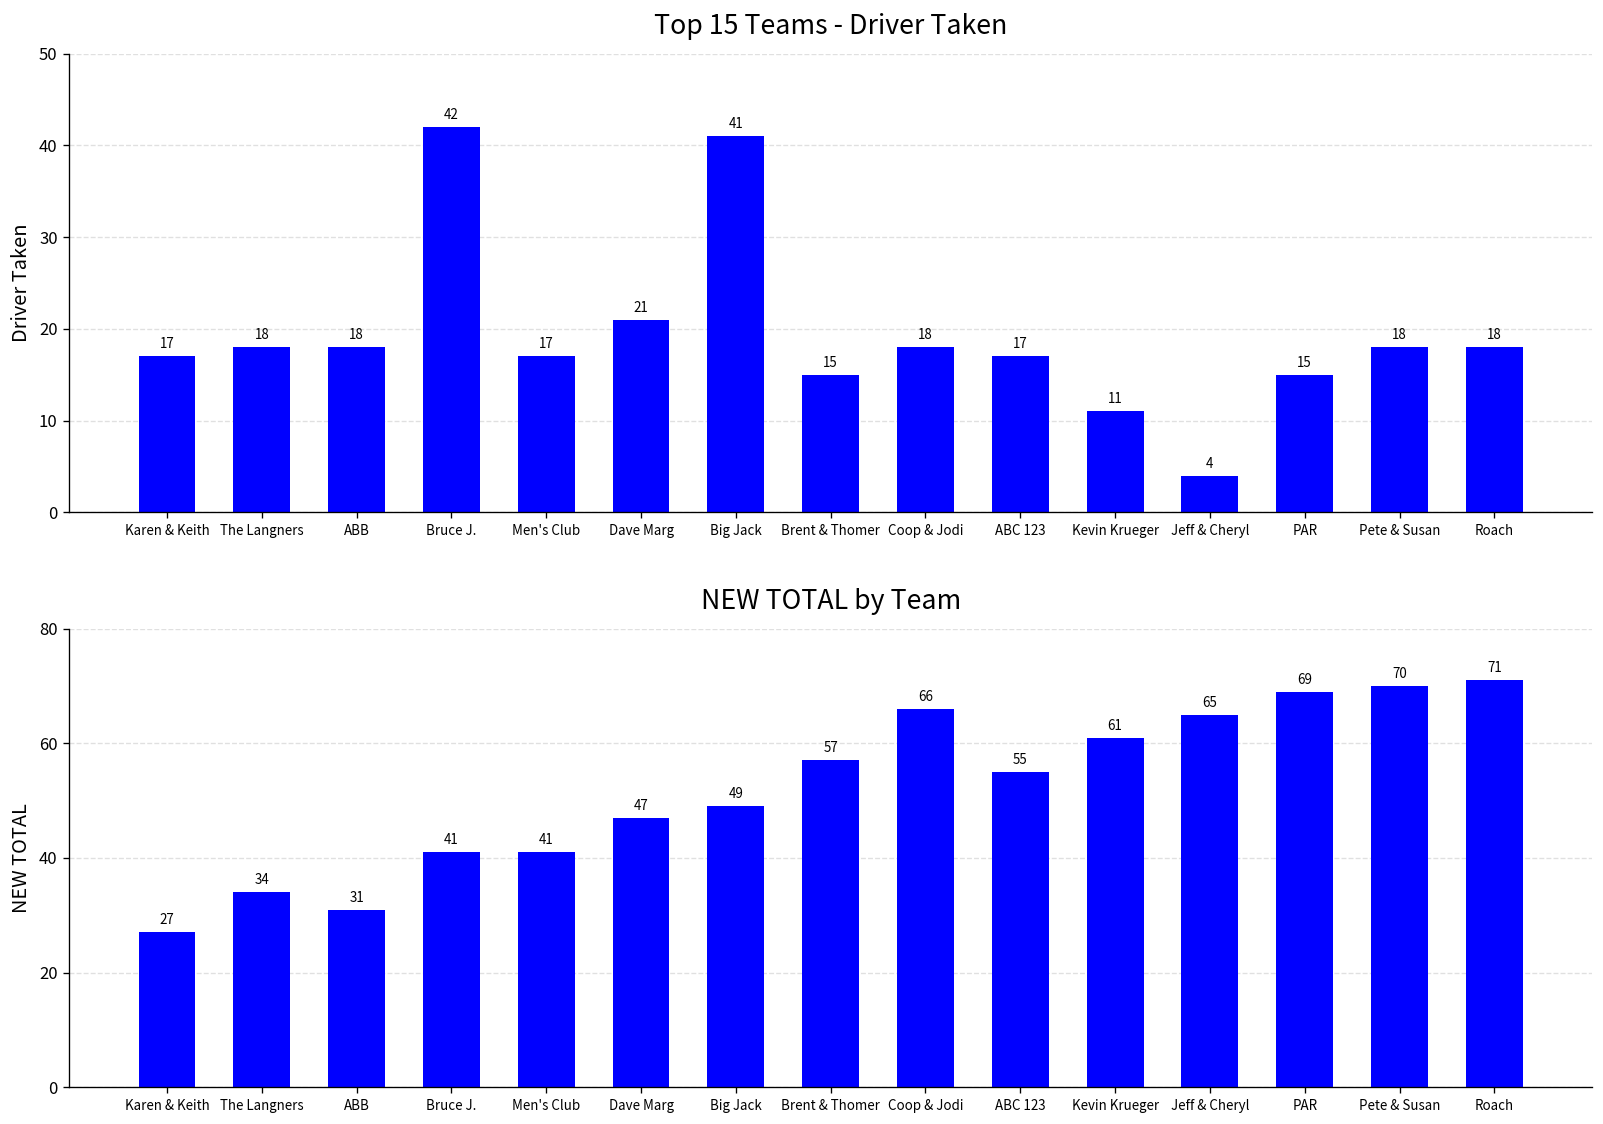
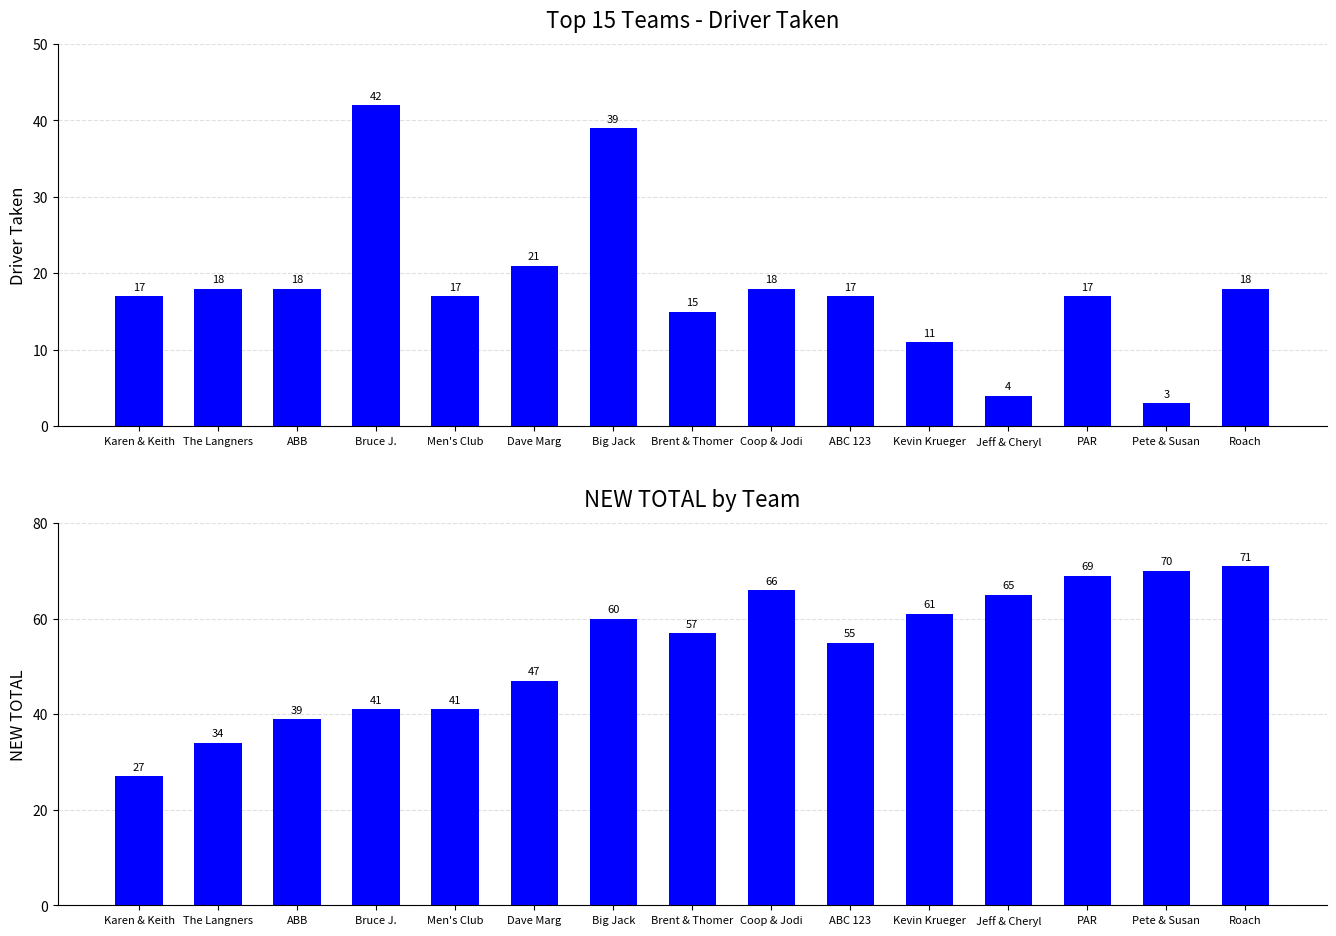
  {
    "Top 15 Teams - Driver Taken": {
      "Karen & Keith": 17,
      "The Langners": 18,
      "ABB": 18,
      "Bruce J.": 42,
      "Men's Club": 17,
      "Dave Marg": 21,
-     "Big Jack": 41,
+     "Big Jack": 39,
      "Brent & Thomer": 15,
      "Coop & Jodi": 18,
      "ABC 123": 17,
      "Kevin Krueger": 11,
      "Jeff & Cheryl": 4,
-     "PAR": 15,
-     "Pete & Susan": 18,
+     "PAR": 17,
+     "Pete & Susan": 3,
      "Roach": 18
    },
    "NEW TOTAL by Team": {
      "Karen & Keith": 27,
      "The Langners": 34,
-     "ABB": 31,
+     "ABB": 39,
      "Bruce J.": 41,
      "Men's Club": 41,
      "Dave Marg": 47,
-     "Big Jack": 49,
+     "Big Jack": 60,
      "Brent & Thomer": 57,
      "Coop & Jodi": 66,
      "ABC 123": 55,
      "Kevin Krueger": 61,
      "Jeff & Cheryl": 65,
      "PAR": 69,
      "Pete & Susan": 70,
      "Roach": 71
    }
  }
